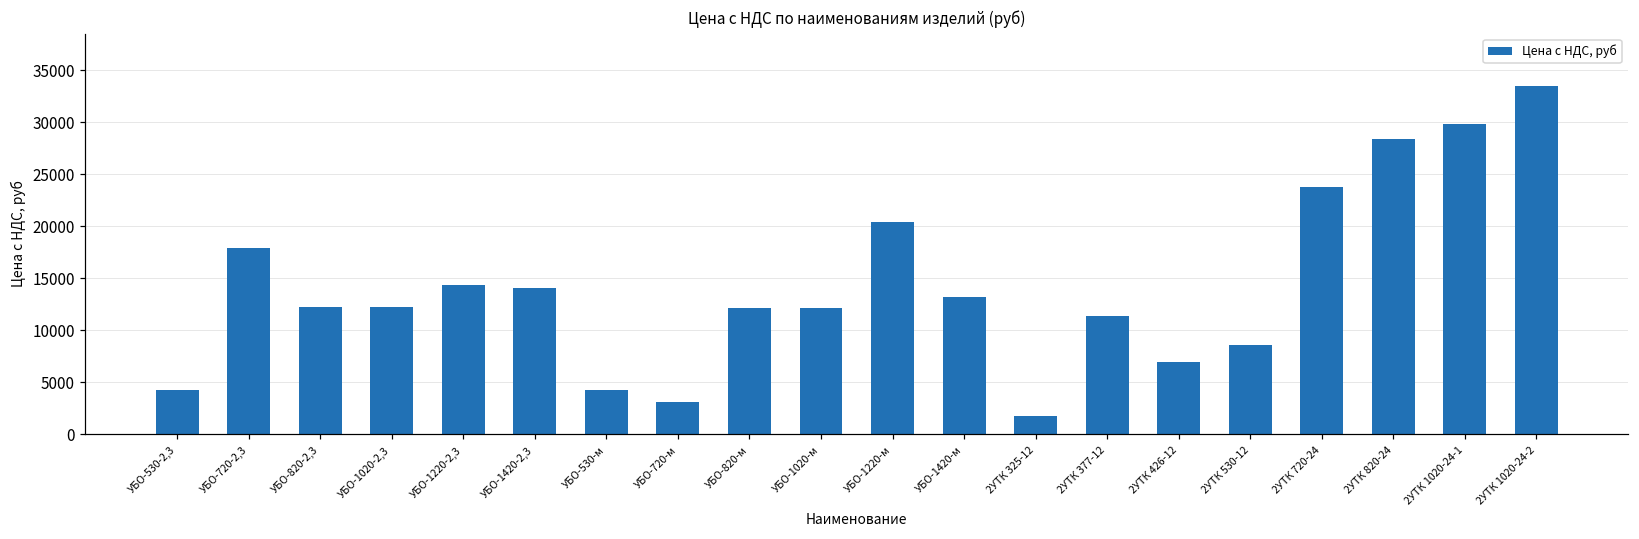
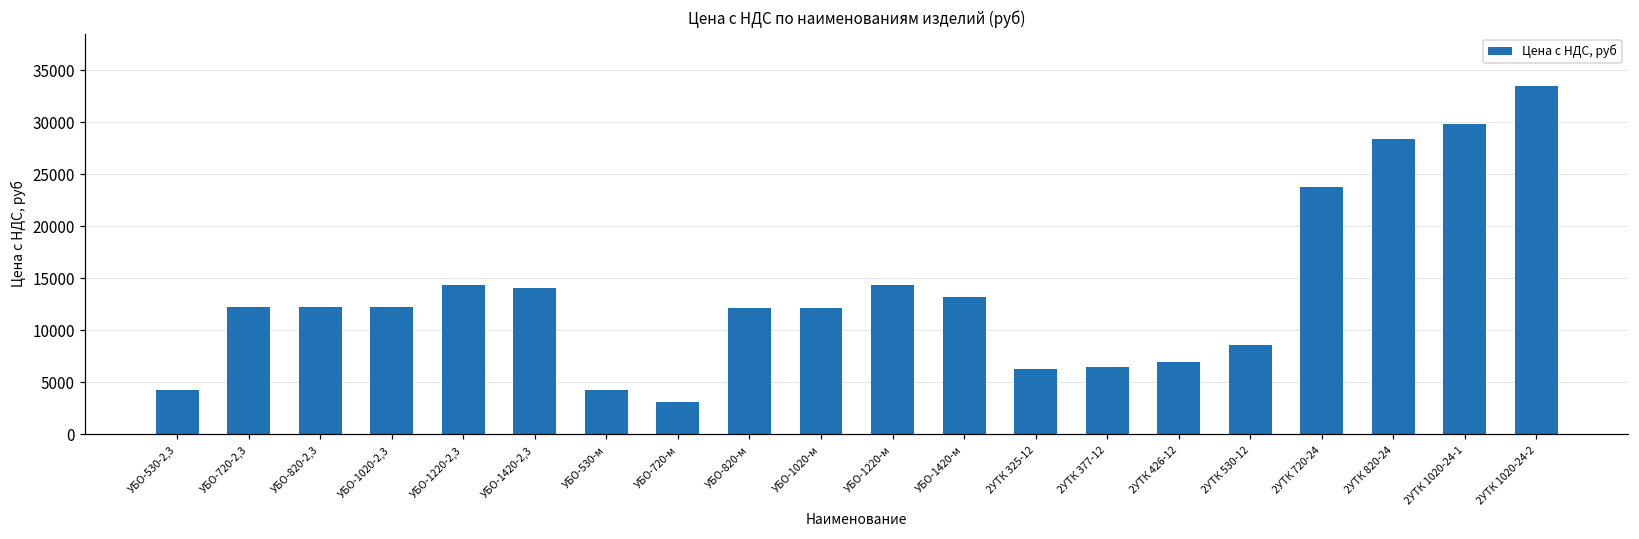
  {
    "УБО-530-2,3": 4000,
-   "УБО-720-2,3": 18000,
+   "УБО-720-2,3": 12000,
    "УБО-820-2,3": 12000,
    "УБО-1020-2,3": 12000,
    "УБО-1220-2,3": 14000,
    "УБО-1420-2,3": 14000,
    "УБО-530-м": 4000,
    "УБО-720-м": 3000,
    "УБО-820-м": 12000,
    "УБО-1020-м": 12000,
-   "УБО-1220-м": 20000,
+   "УБО-1220-м": 14000,
    "УБО-1420-м": 13000,
-   "2УТК 325-12": 2000,
-   "2УТК 377-12": 11000,
+   "2УТК 325-12": 6000,
+   "2УТК 377-12": 7000,
    "2УТК 426-12": 7000,
    "2УТК 530-12": 9000,
    "2УТК 720-24": 24000,
    "2УТК 820-24": 28000,
    "2УТК 1020-24-1": 30000,
    "2УТК 1020-24-2": 34000
  }
